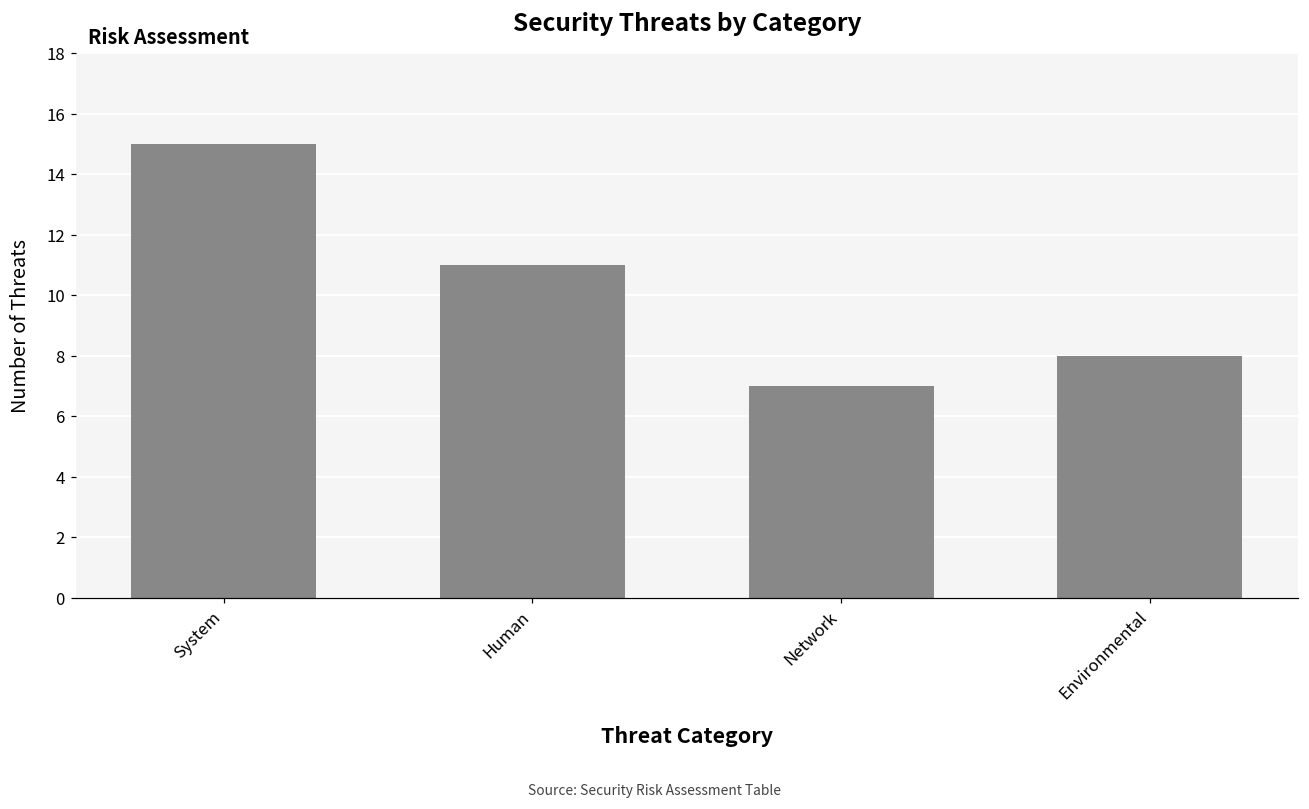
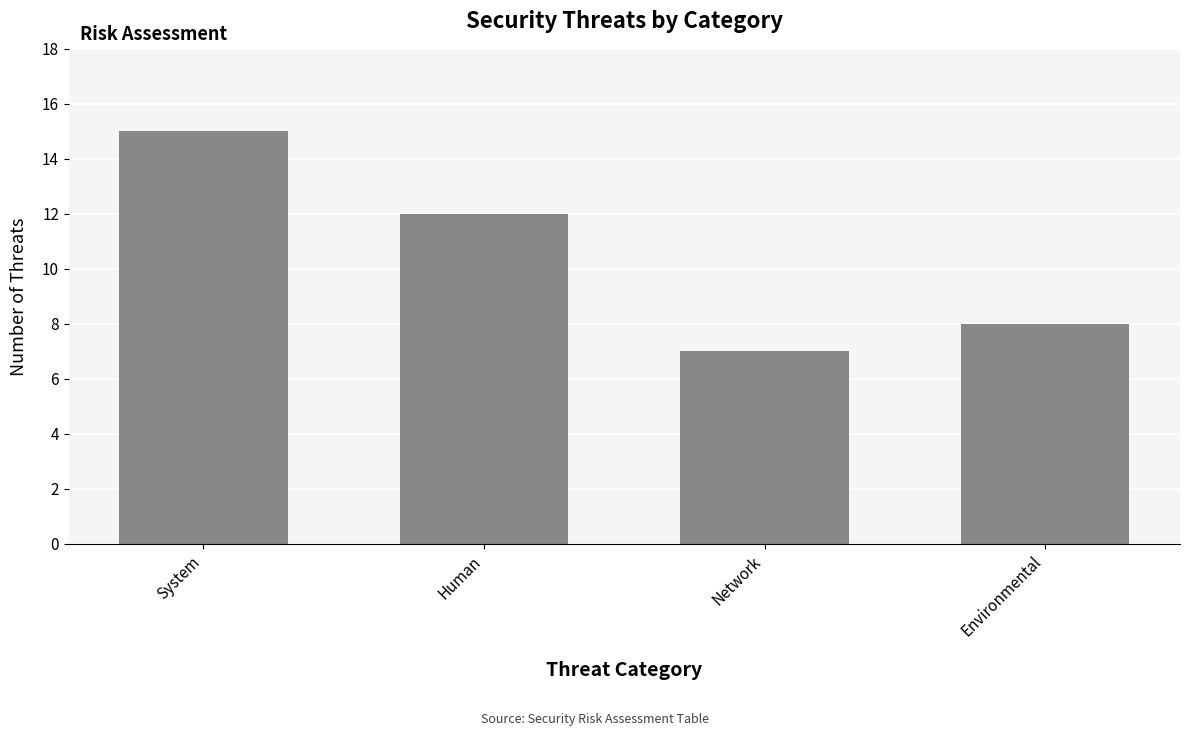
  {
    "System": 15,
-   "Human": 11,
+   "Human": 12,
    "Network": 7,
    "Environmental": 8
  }
